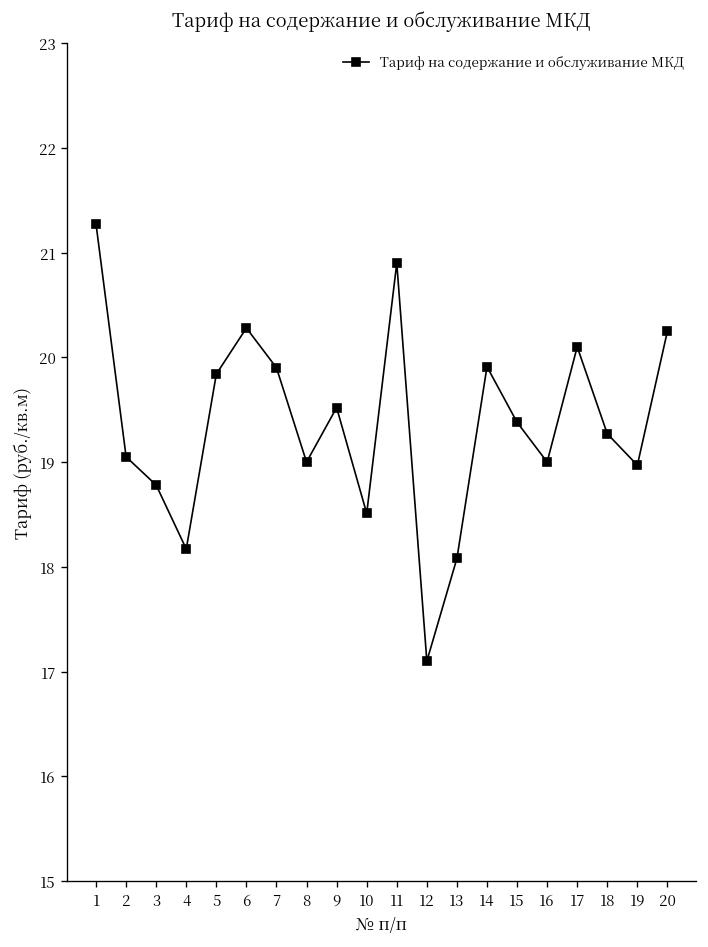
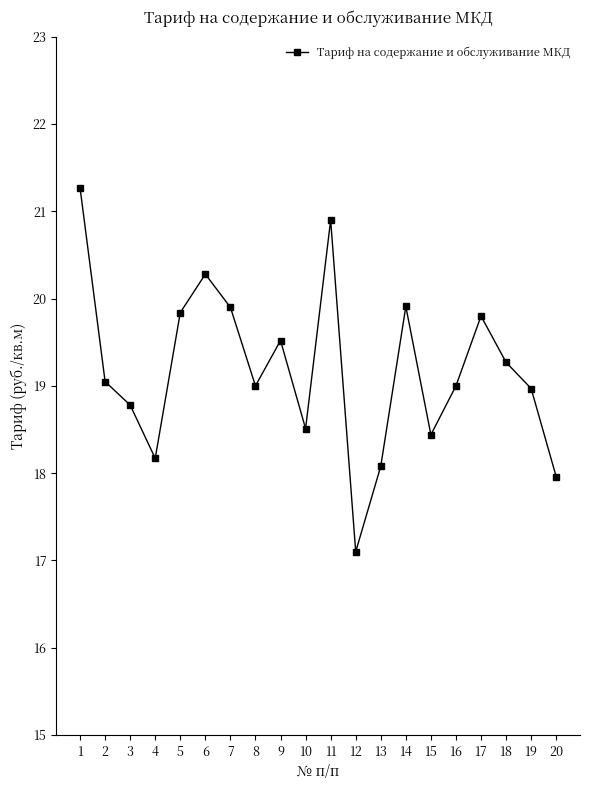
  {
    "1": 21.3,
    "2": 19.1,
    "3": 18.8,
    "4": 18.2,
    "5": 19.8,
    "6": 20.3,
    "7": 19.9,
    "8": 19.0,
    "9": 19.5,
    "10": 18.5,
    "11": 20.9,
    "12": 17.1,
    "13": 18.1,
    "14": 19.9,
-   "15": 19.4,
+   "15": 18.4,
    "16": 19.0,
-   "17": 20.1,
+   "17": 19.8,
    "18": 19.3,
    "19": 19.0,
-   "20": 20.3
+   "20": 18.0
  }
